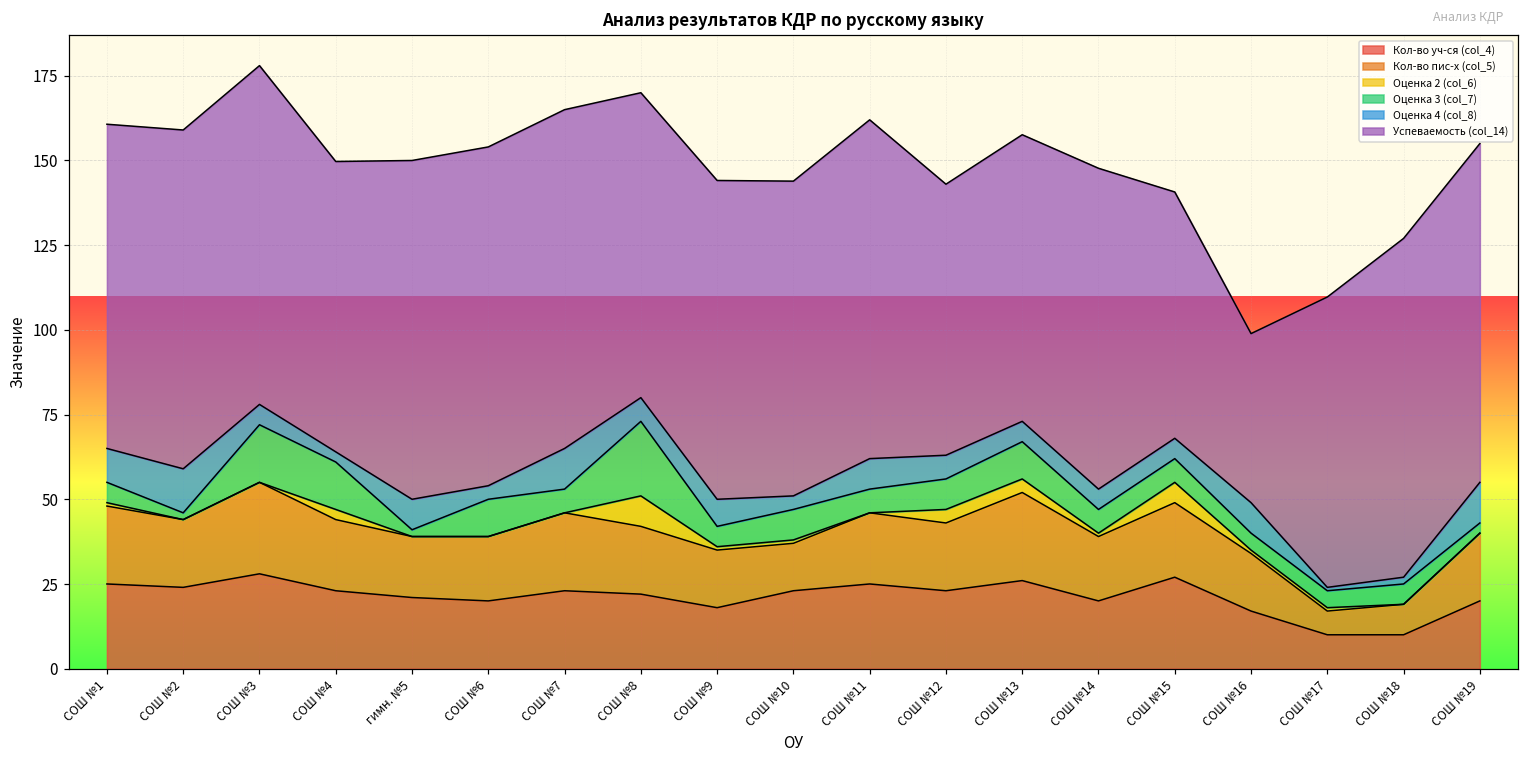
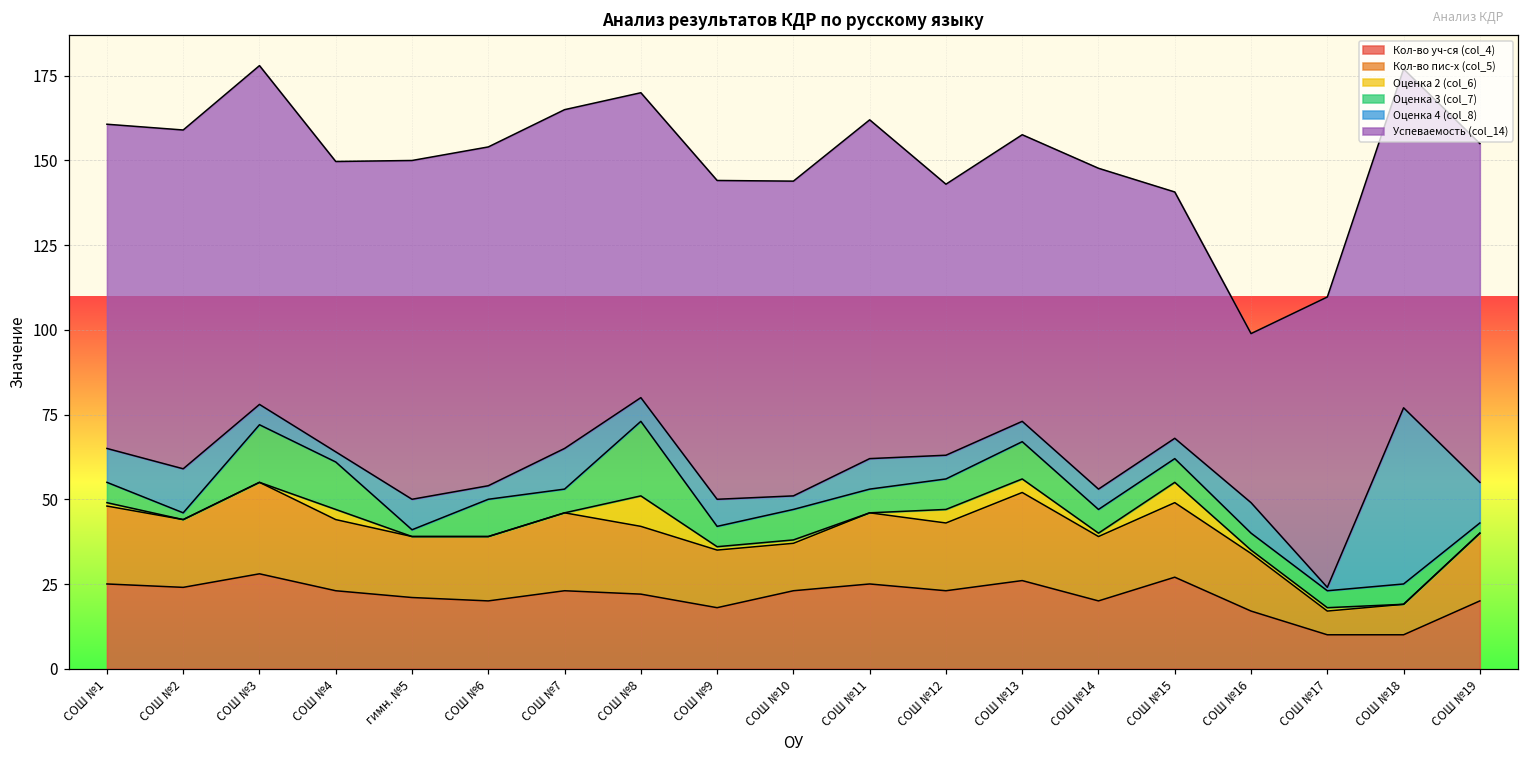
  {
    "Оценка 2 (col_6)": {
      "СОШ №1": 1,
      "СОШ №4": 3,
      "СОШ №8": 9,
      "СОШ №9": 1,
      "СОШ №10": 1,
      "СОШ №12": 4,
      "СОШ №13": 4,
      "СОШ №14": 1,
      "СОШ №15": 6,
      "СОШ №16": 1,
      "СОШ №17": 1
    },
    "Оценка 3 (col_7)": {
      "СОШ №1": 6,
      "СОШ №2": 2,
      "СОШ №3": 17,
      "СОШ №4": 14,
      "гимн. №5": 2,
      "СОШ №6": 11,
      "СОШ №7": 7,
      "СОШ №8": 22,
      "СОШ №9": 6,
      "СОШ №10": 9,
      "СОШ №11": 7,
      "СОШ №12": 9,
      "СОШ №13": 11,
      "СОШ №14": 7,
      "СОШ №15": 7,
      "СОШ №16": 5,
      "СОШ №17": 5,
      "СОШ №18": 6,
      "СОШ №19": 3
    },
    "Оценка 4 (col_8)": {
      "СОШ №1": 10,
      "СОШ №2": 13,
      "СОШ №3": 6,
      "СОШ №4": 3,
      "гимн. №5": 9,
      "СОШ №6": 4,
      "СОШ №7": 12,
      "СОШ №8": 7,
      "СОШ №9": 8,
      "СОШ №10": 4,
      "СОШ №11": 9,
      "СОШ №12": 7,
      "СОШ №13": 6,
      "СОШ №14": 6,
      "СОШ №15": 6,
      "СОШ №16": 9,
      "СОШ №17": 1,
-     "СОШ №18": 2,
+     "СОШ №18": 52,
      "СОШ №19": 12
    },
    "Успеваемость (col_14)": {
      "СОШ №1": 96,
      "СОШ №2": 100,
      "СОШ №3": 100,
      "СОШ №4": 86,
      "гимн. №5": 100,
      "СОШ №6": 100,
      "СОШ №7": 100,
      "СОШ №8": 90,
      "СОШ №9": 94,
      "СОШ №10": 93,
      "СОШ №11": 100,
      "СОШ №12": 80,
      "СОШ №13": 85,
      "СОШ №14": 95,
      "СОШ №15": 73,
      "СОШ №16": 50,
      "СОШ №17": 86
    }
  }
